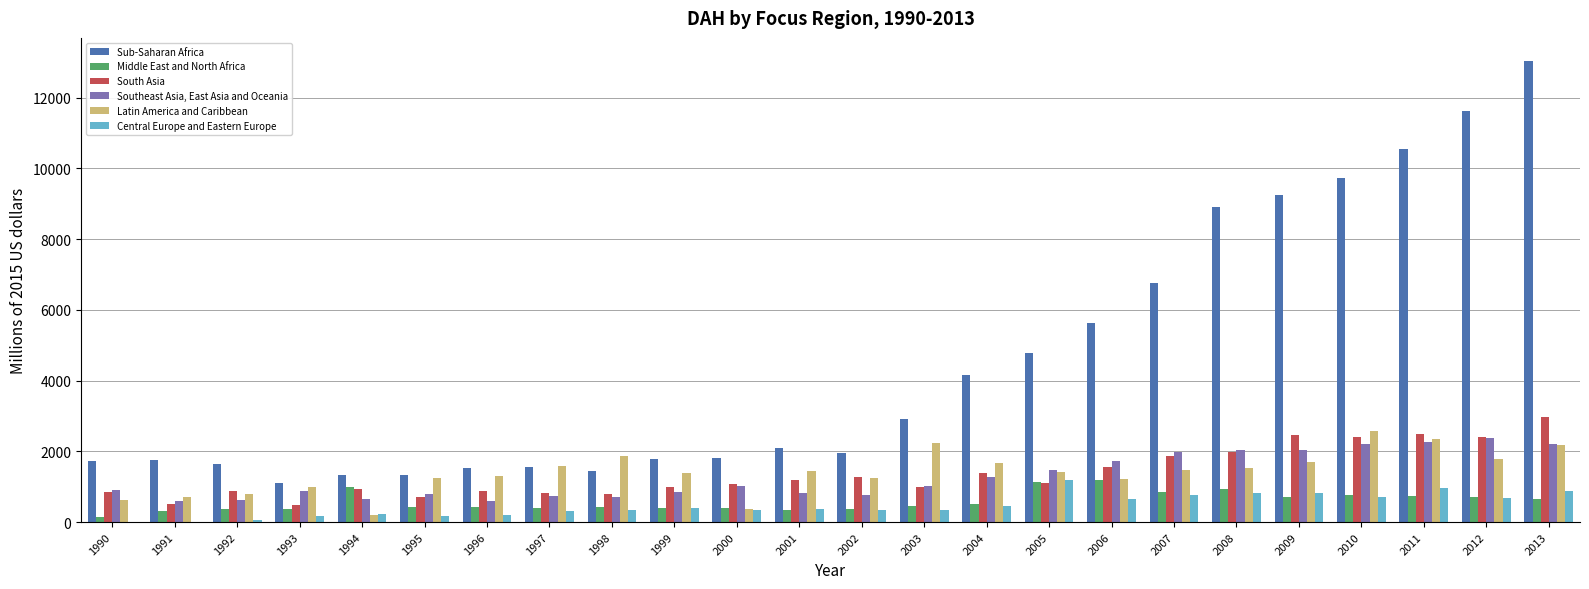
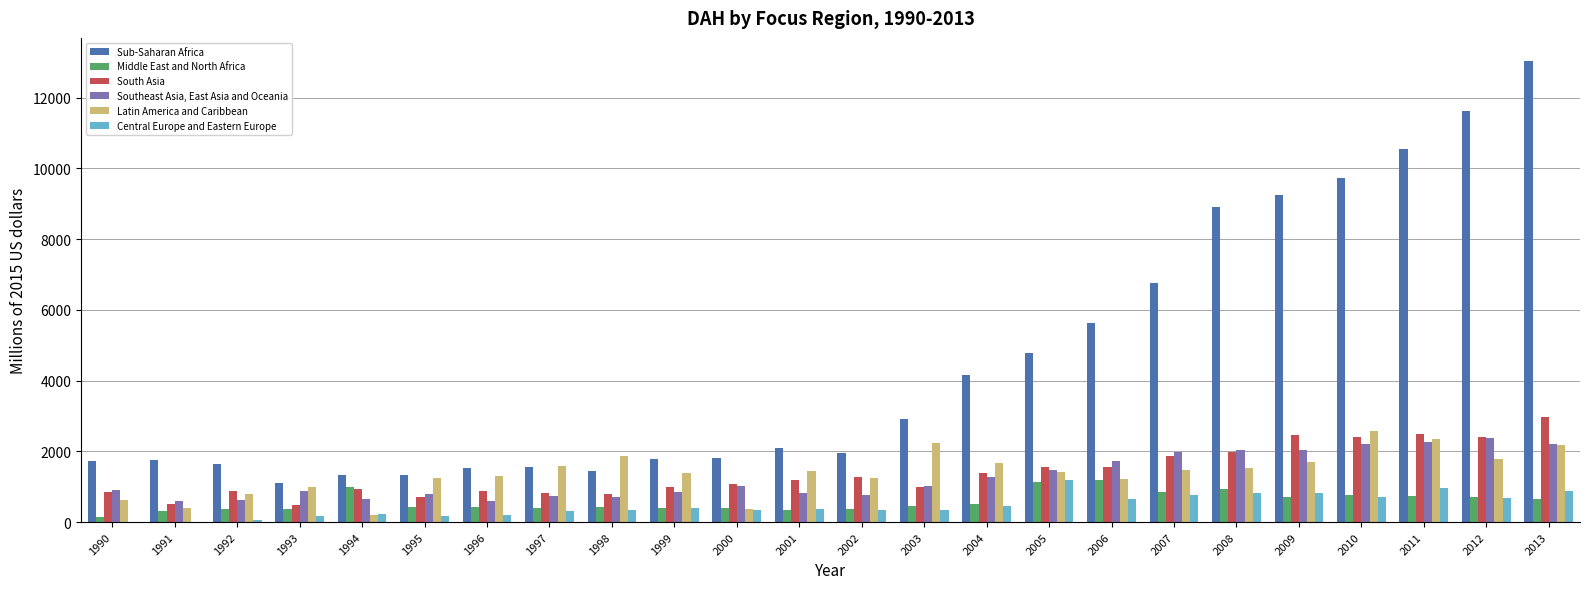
  {
    "Middle East and North Africa": {
      "1990": 200,
      "1991": 300,
      "1992": 400,
      "1993": 400,
      "1994": 1000,
      "1995": 400,
      "1996": 400,
      "1997": 400,
      "1998": 400,
      "1999": 400,
      "2000": 400,
      "2001": 300,
      "2002": 400,
      "2003": 400,
      "2004": 500,
      "2005": 1100,
      "2006": 1200,
      "2007": 800,
      "2008": 900,
      "2009": 700,
      "2010": 800,
      "2011": 700,
      "2012": 700,
      "2013": 700
    },
    "South Asia": {
      "1990": 800,
      "1991": 500,
      "1992": 900,
      "1993": 500,
      "1994": 900,
      "1995": 700,
      "1996": 900,
      "1997": 800,
      "1998": 800,
      "1999": 1000,
      "2000": 1100,
      "2001": 1200,
      "2002": 1300,
      "2003": 1000,
      "2004": 1400,
-     "2005": 1100,
+     "2005": 1600,
      "2006": 1600,
      "2007": 1900,
      "2008": 2000,
      "2009": 2400,
      "2010": 2400,
      "2011": 2500,
      "2012": 2400,
      "2013": 3000
    },
    "Latin America and Caribbean": {
      "1990": 600,
-     "1991": 700,
+     "1991": 400,
      "1992": 800,
      "1993": 1000,
      "1994": 200,
      "1995": 1200,
      "1996": 1300,
      "1997": 1600,
      "1998": 1900,
      "1999": 1400,
      "2000": 400,
      "2001": 1400,
      "2002": 1200,
      "2003": 2200,
      "2004": 1700,
      "2005": 1400,
      "2006": 1200,
      "2007": 1500,
      "2008": 1500,
      "2009": 1700,
      "2010": 2600,
      "2011": 2400,
      "2012": 1800,
      "2013": 2200
    },
    "Central Europe and Eastern Europe": {
      "1993": 200,
      "1994": 200,
      "1995": 200,
      "1996": 200,
      "1997": 300,
      "1998": 300,
      "1999": 400,
      "2000": 300,
      "2001": 400,
      "2002": 300,
      "2003": 300,
      "2004": 400,
      "2005": 1200,
      "2006": 600,
      "2007": 800,
      "2008": 800,
      "2009": 800,
      "2010": 700,
      "2011": 1000,
      "2012": 700,
      "2013": 900
    }
  }
